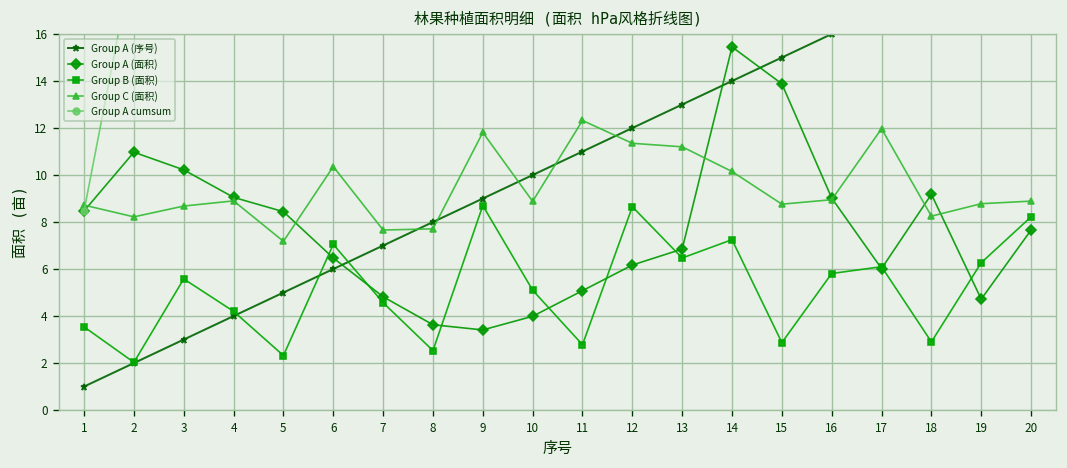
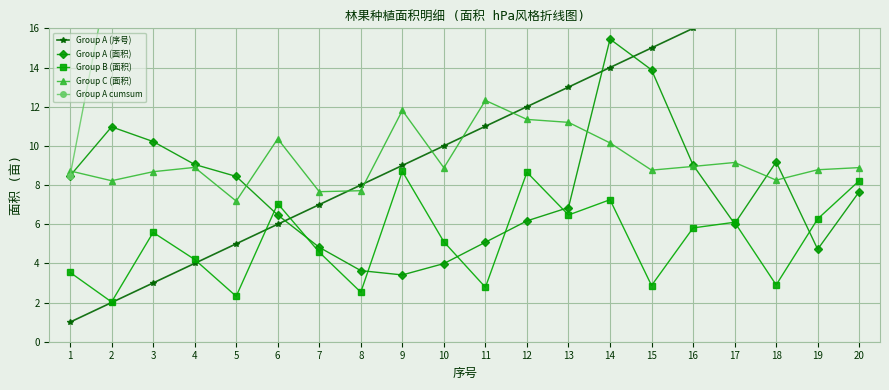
  {
    "Group C (面积)": {
      "1": 8.7,
      "2": 8.2,
      "3": 8.7,
      "4": 8.9,
      "5": 7.2,
      "6": 10.4,
      "7": 7.7,
      "8": 7.7,
      "9": 11.8,
      "10": 8.9,
      "11": 12.3,
      "12": 11.4,
      "13": 11.2,
      "14": 10.2,
      "15": 8.8,
-     "17": 12.0,
+     "17": 9.2,
      "18": 8.3,
      "19": 8.8,
      "20": 8.9
    }
  }
